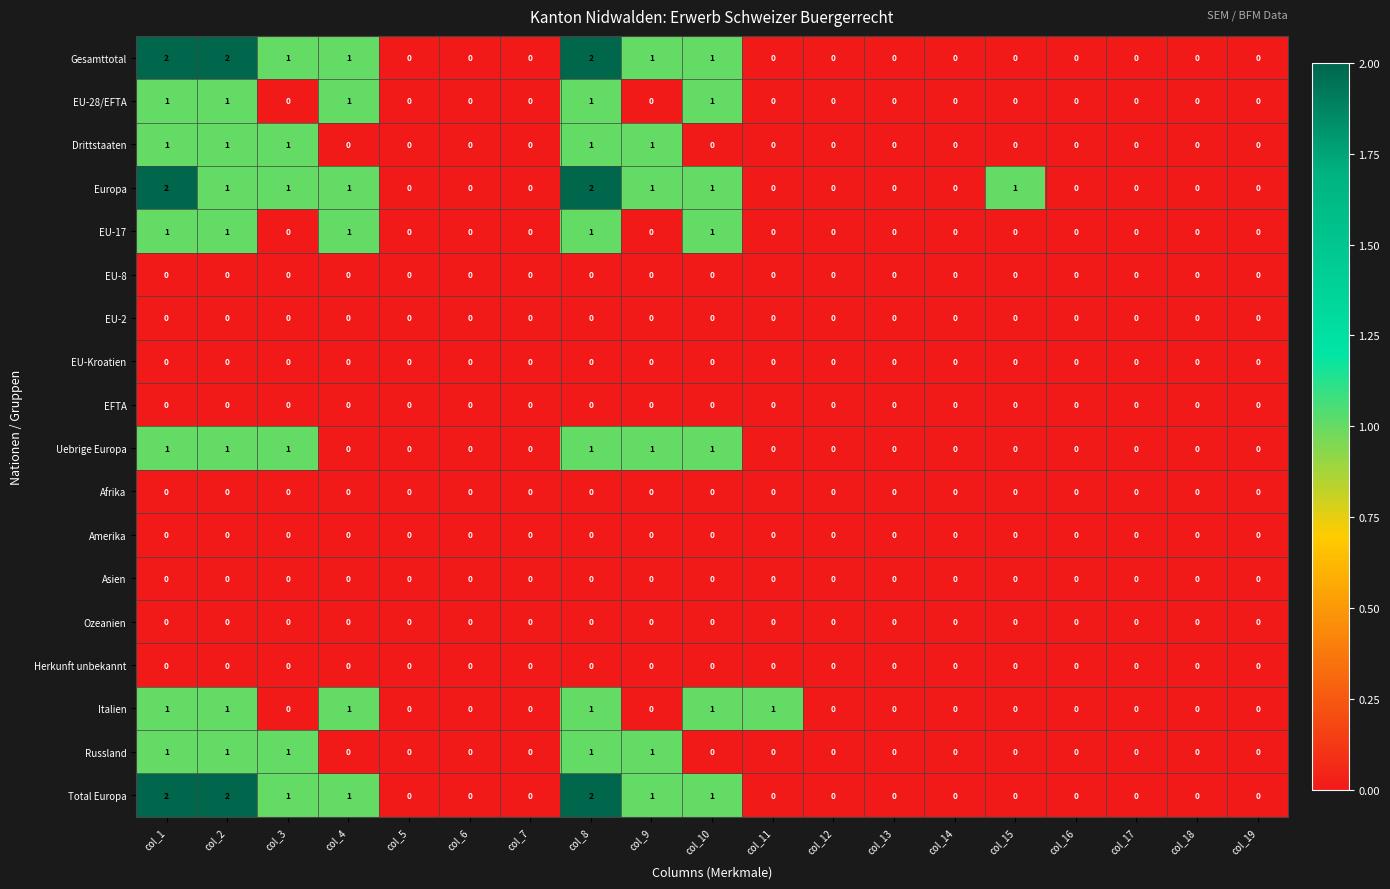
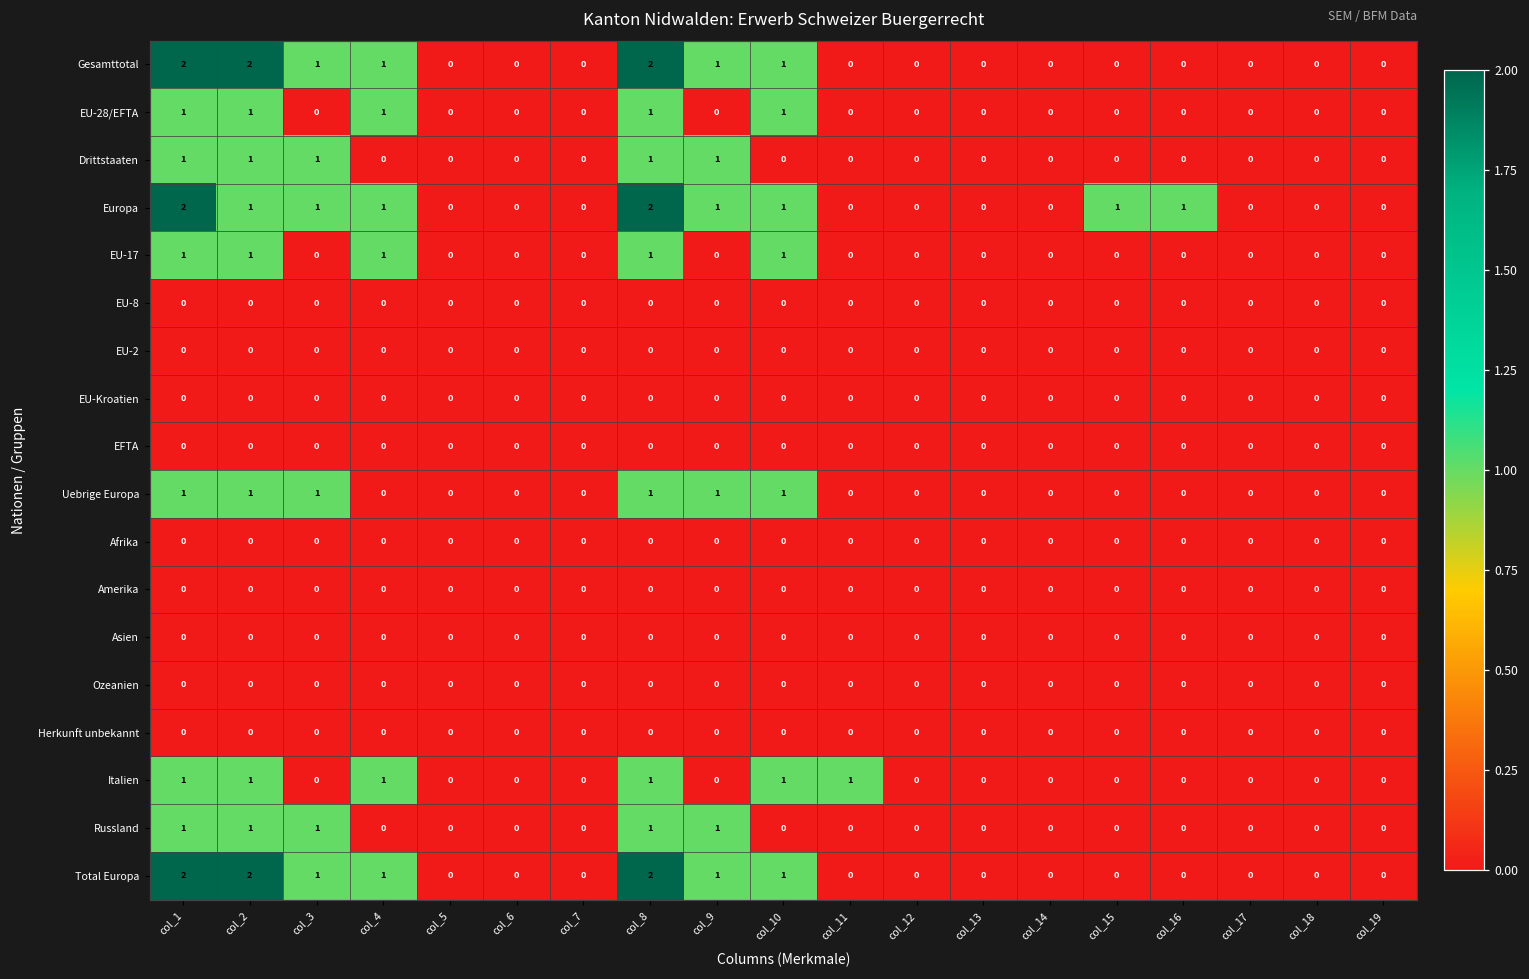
  {
    "Europa": {
      "col_1": 2,
      "col_2": 1,
      "col_3": 1,
      "col_4": 1,
      "col_5": 0,
      "col_6": 0,
      "col_7": 0,
      "col_8": 2,
      "col_9": 1,
      "col_10": 1,
      "col_11": 0,
      "col_12": 0,
      "col_13": 0,
      "col_14": 0,
      "col_15": 1,
-     "col_16": 0,
+     "col_16": 1,
      "col_17": 0,
      "col_18": 0,
      "col_19": 0
    }
  }
